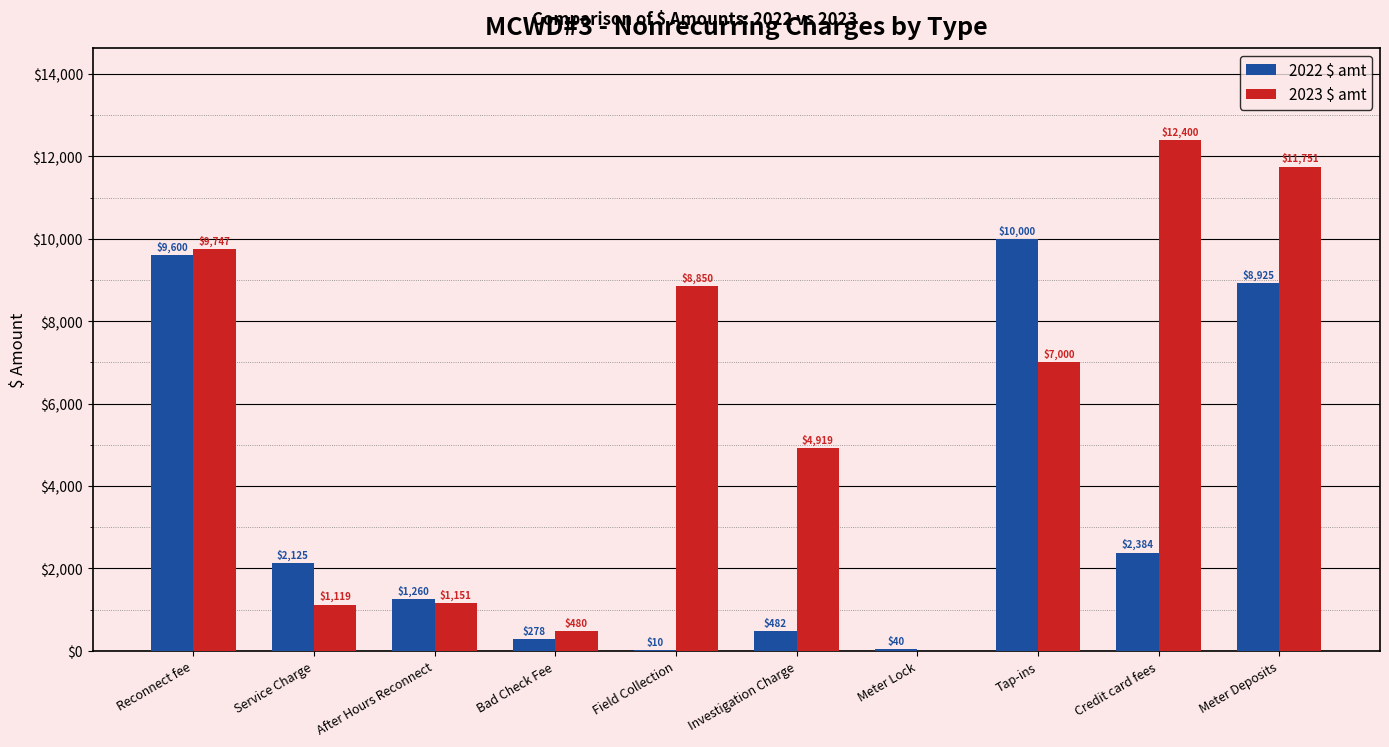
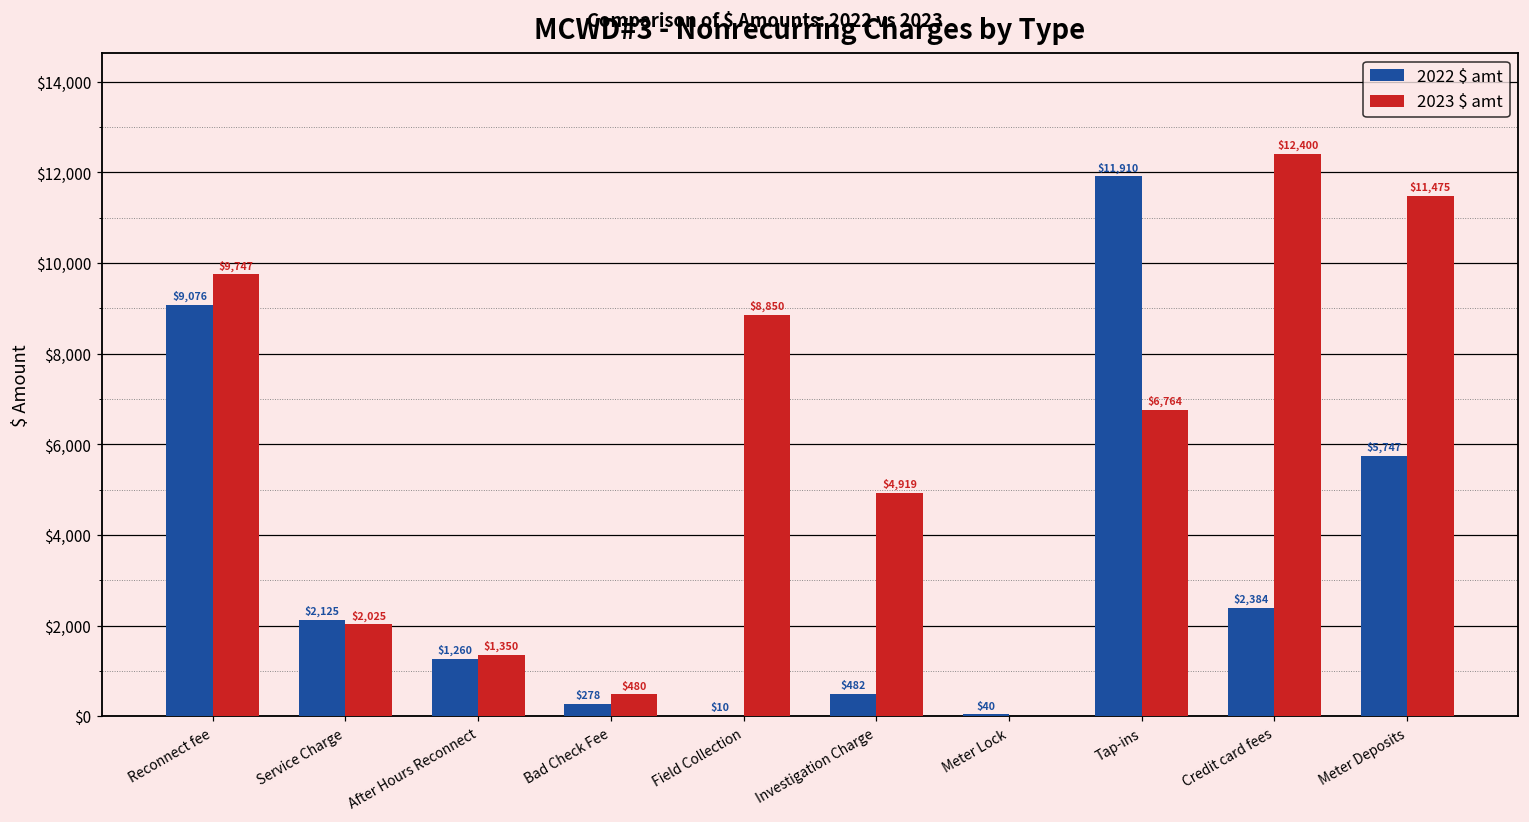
  {
    "2022 $ amt": {
-     "Reconnect fee": "$9,600",
+     "Reconnect fee": "$9,076",
      "Service Charge": "$2,125",
      "After Hours Reconnect": "$1,260",
      "Bad Check Fee": "$278",
      "Field Collection": "$10",
      "Investigation Charge": "$482",
      "Meter Lock": "$40",
-     "Tap-ins": "$10,000",
+     "Tap-ins": "$11,910",
      "Credit card fees": "$2,384",
-     "Meter Deposits": "$8,925"
+     "Meter Deposits": "$5,747"
    },
    "2023 $ amt": {
      "Reconnect fee": "$9,747",
-     "Service Charge": "$1,119",
-     "After Hours Reconnect": "$1,151",
+     "Service Charge": "$2,025",
+     "After Hours Reconnect": "$1,350",
      "Bad Check Fee": "$480",
      "Field Collection": "$8,850",
      "Investigation Charge": "$4,919",
-     "Tap-ins": "$7,000",
+     "Tap-ins": "$6,764",
      "Credit card fees": "$12,400",
-     "Meter Deposits": "$11,751"
+     "Meter Deposits": "$11,475"
    }
  }
